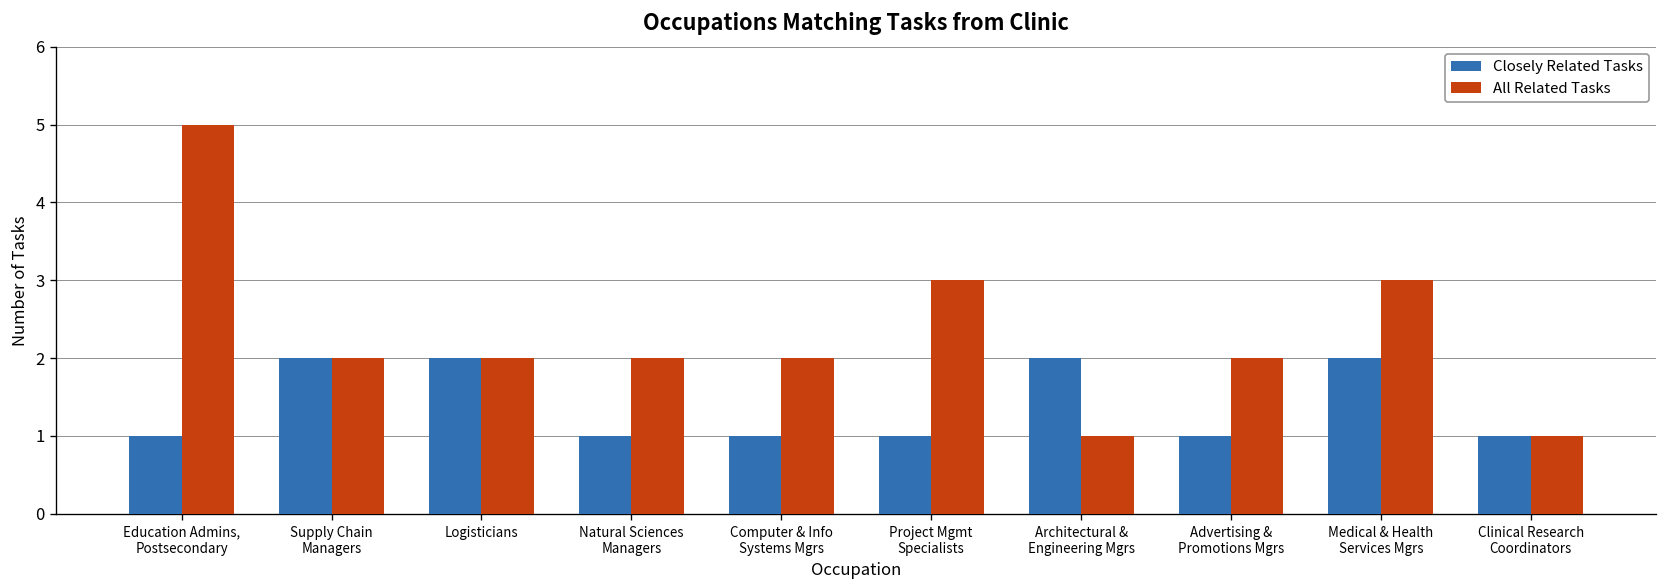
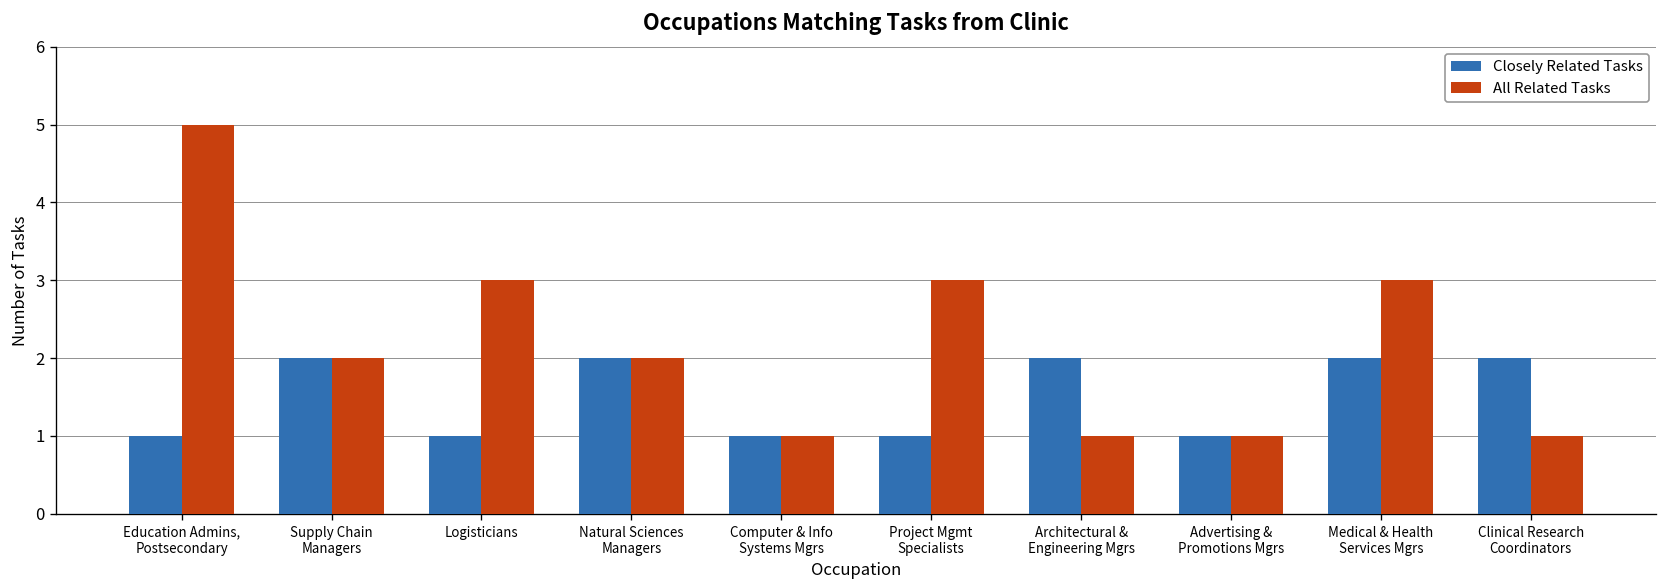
  {
    "Closely Related Tasks": {
      "Education Admins, Postsecondary": 1,
      "Supply Chain Managers": 2,
-     "Logisticians": 2,
-     "Natural Sciences Managers": 1,
+     "Logisticians": 1,
+     "Natural Sciences Managers": 2,
      "Computer & Info Systems Mgrs": 1,
      "Project Mgmt Specialists": 1,
      "Architectural & Engineering Mgrs": 2,
      "Advertising & Promotions Mgrs": 1,
      "Medical & Health Services Mgrs": 2,
-     "Clinical Research Coordinators": 1
+     "Clinical Research Coordinators": 2
    },
    "All Related Tasks": {
      "Education Admins, Postsecondary": 5,
      "Supply Chain Managers": 2,
-     "Logisticians": 2,
+     "Logisticians": 3,
      "Natural Sciences Managers": 2,
-     "Computer & Info Systems Mgrs": 2,
+     "Computer & Info Systems Mgrs": 1,
      "Project Mgmt Specialists": 3,
      "Architectural & Engineering Mgrs": 1,
-     "Advertising & Promotions Mgrs": 2,
+     "Advertising & Promotions Mgrs": 1,
      "Medical & Health Services Mgrs": 3,
      "Clinical Research Coordinators": 1
    }
  }
